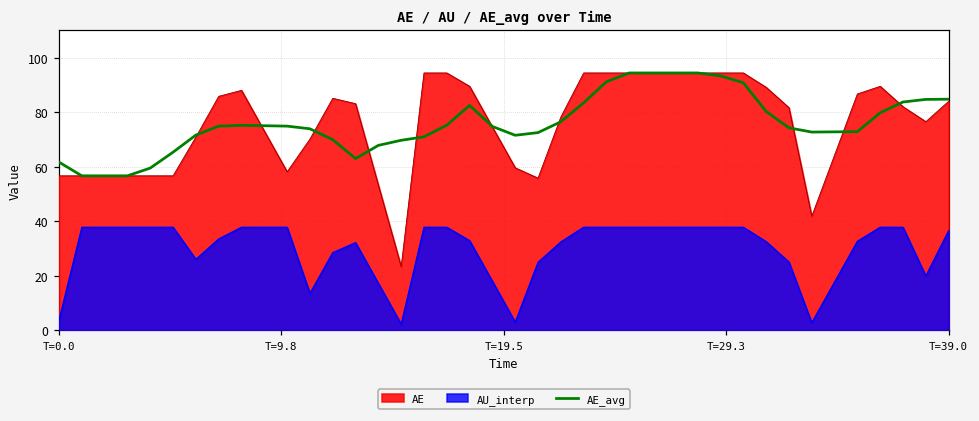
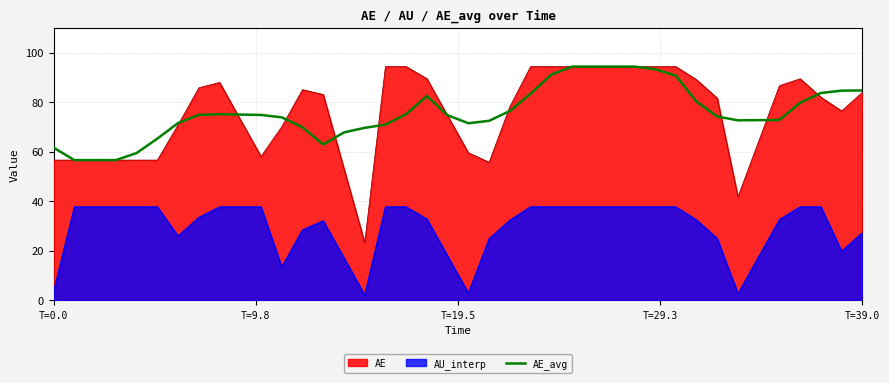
  {
    "AU_interp": {
      "T=0.0": 4,
-     "T=39.0": 36
+     "T=39.0": 27
    },
    "AE_avg": {
      "T=0.0": 62
    },
    "AE": {
      "T=0.0": 57
    }
  }
